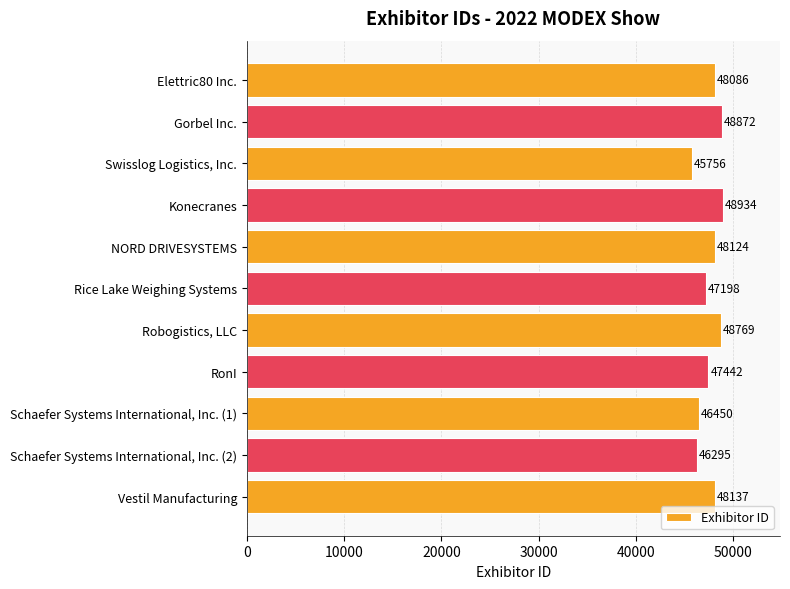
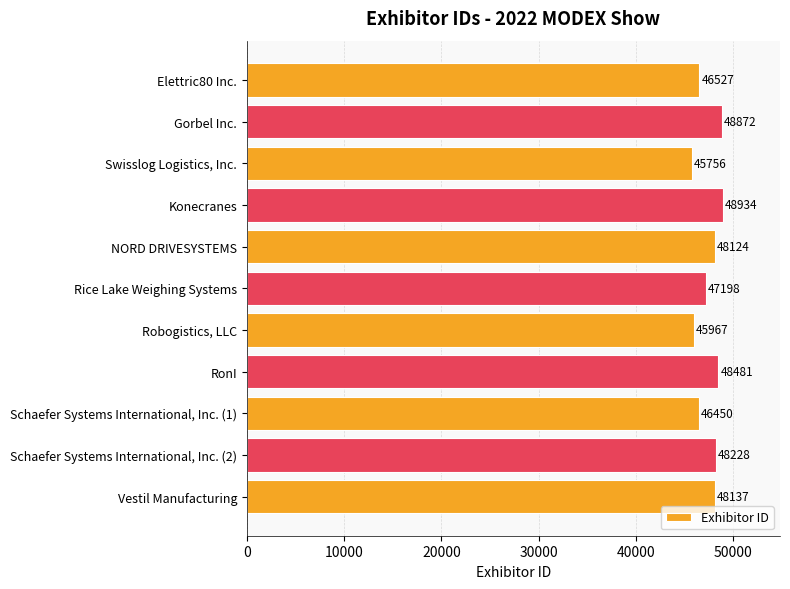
  {
-   "Elettric80 Inc.": 48086,
+   "Elettric80 Inc.": 46527,
    "Gorbel Inc.": 48872,
    "Swisslog Logistics, Inc.": 45756,
    "Konecranes": 48934,
    "NORD DRIVESYSTEMS": 48124,
    "Rice Lake Weighing Systems": 47198,
-   "Robogistics, LLC": 48769,
-   "RonI": 47442,
+   "Robogistics, LLC": 45967,
+   "RonI": 48481,
    "Schaefer Systems International, Inc. (1)": 46450,
-   "Schaefer Systems International, Inc. (2)": 46295,
+   "Schaefer Systems International, Inc. (2)": 48228,
    "Vestil Manufacturing": 48137
  }
